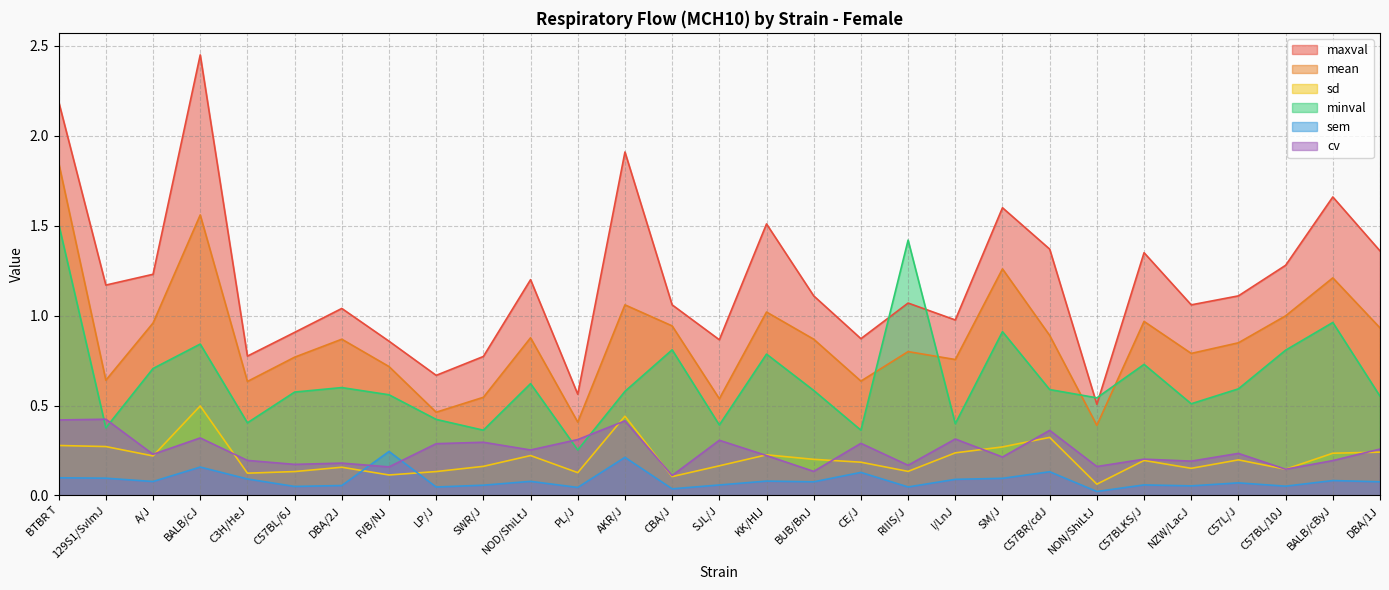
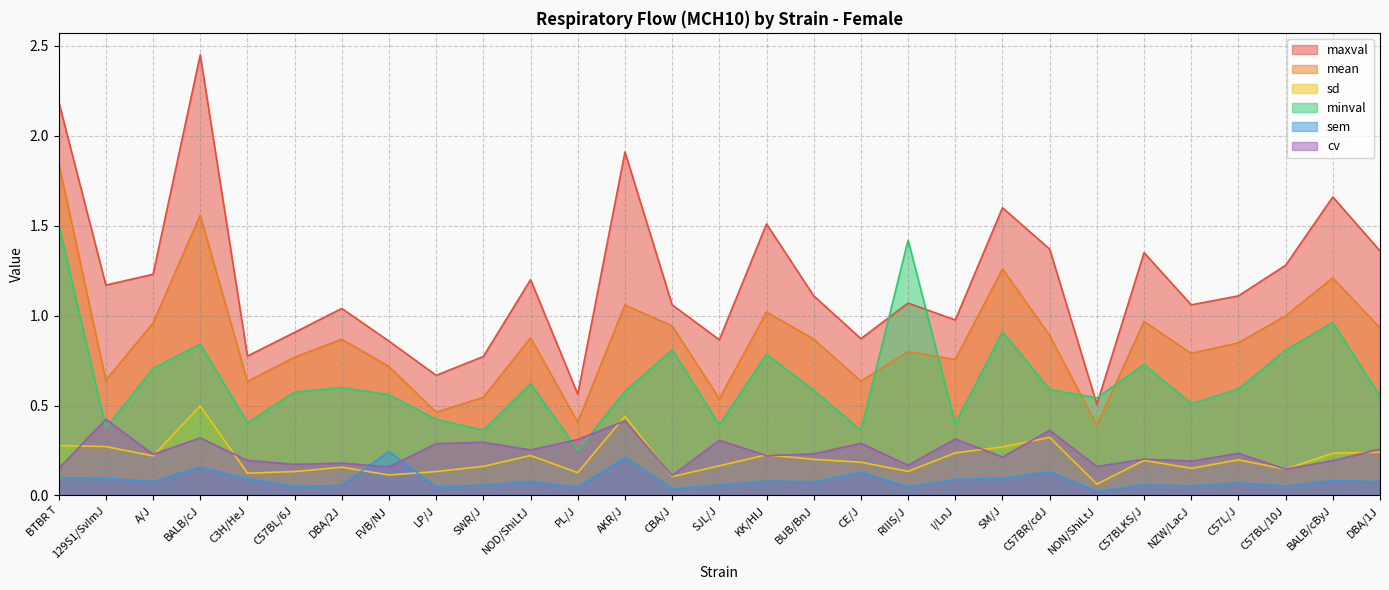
  {
    "minval": {
      "BTBR T": 1.51,
      "129S1/SvImJ": 0.38,
      "A/J": 0.71,
      "BALB/cJ": 0.84,
      "C3H/HeJ": 0.40,
      "C57BL/6J": 0.58,
      "DBA/2J": 0.60,
      "FVB/NJ": 0.56,
      "LP/J": 0.42,
      "SWR/J": 0.36,
      "NOD/ShiLtJ": 0.62,
      "PL/J": 0.25,
      "AKR/J": 0.58,
      "CBA/J": 0.81,
      "SJL/J": 0.39,
      "KK/HlJ": 0.79,
      "BUB/BnJ": 0.58,
      "CE/J": 0.36,
      "RIIIS/J": 1.42,
      "I/LnJ": 0.40,
      "SM/J": 0.91,
      "C57BR/cdJ": 0.59,
      "NON/ShiLtJ": 0.54,
      "C57BLKS/J": 0.73,
      "NZW/LacJ": 0.51,
      "C57L/J": 0.59,
      "C57BL/10J": 0.81,
      "BALB/cByJ": 0.96,
      "DBA/1J": 0.55
    },
    "sem": {
      "BTBR T": 0.10,
      "129S1/SvImJ": 0.10,
      "A/J": 0.08,
      "BALB/cJ": 0.16,
      "C3H/HeJ": 0.09,
      "C57BL/6J": 0.05,
      "DBA/2J": 0.06,
      "FVB/NJ": 0.24,
      "LP/J": 0.05,
      "SWR/J": 0.06,
      "NOD/ShiLtJ": 0.08,
      "PL/J": 0.04,
      "AKR/J": 0.21,
      "CBA/J": 0.04,
      "SJL/J": 0.06,
      "KK/HlJ": 0.08,
      "BUB/BnJ": 0.08,
      "CE/J": 0.13,
      "RIIIS/J": 0.05,
      "I/LnJ": 0.09,
      "SM/J": 0.10,
      "C57BR/cdJ": 0.13,
      "NON/ShiLtJ": 0.02,
      "C57BLKS/J": 0.06,
      "NZW/LacJ": 0.05,
      "C57L/J": 0.07,
      "C57BL/10J": 0.05,
      "BALB/cByJ": 0.08,
      "DBA/1J": 0.08
    },
    "cv": {
-     "BTBR T": 0.42,
+     "BTBR T": 0.15,
      "129S1/SvImJ": 0.42,
      "BALB/cJ": 0.32,
      "C3H/HeJ": 0.20,
      "C57BL/6J": 0.17,
      "DBA/2J": 0.18,
      "FVB/NJ": 0.16,
      "LP/J": 0.29,
      "SWR/J": 0.30,
      "NOD/ShiLtJ": 0.25,
      "PL/J": 0.31,
      "AKR/J": 0.42,
      "SJL/J": 0.31,
-     "BUB/BnJ": 0.13,
+     "BUB/BnJ": 0.23,
      "CE/J": 0.29,
      "RIIIS/J": 0.17,
      "I/LnJ": 0.31,
      "SM/J": 0.21,
      "C57BR/cdJ": 0.36,
      "NON/ShiLtJ": 0.16,
      "NZW/LacJ": 0.19,
      "C57L/J": 0.23,
      "BALB/cByJ": 0.19,
      "DBA/1J": 0.26
    }
  }
